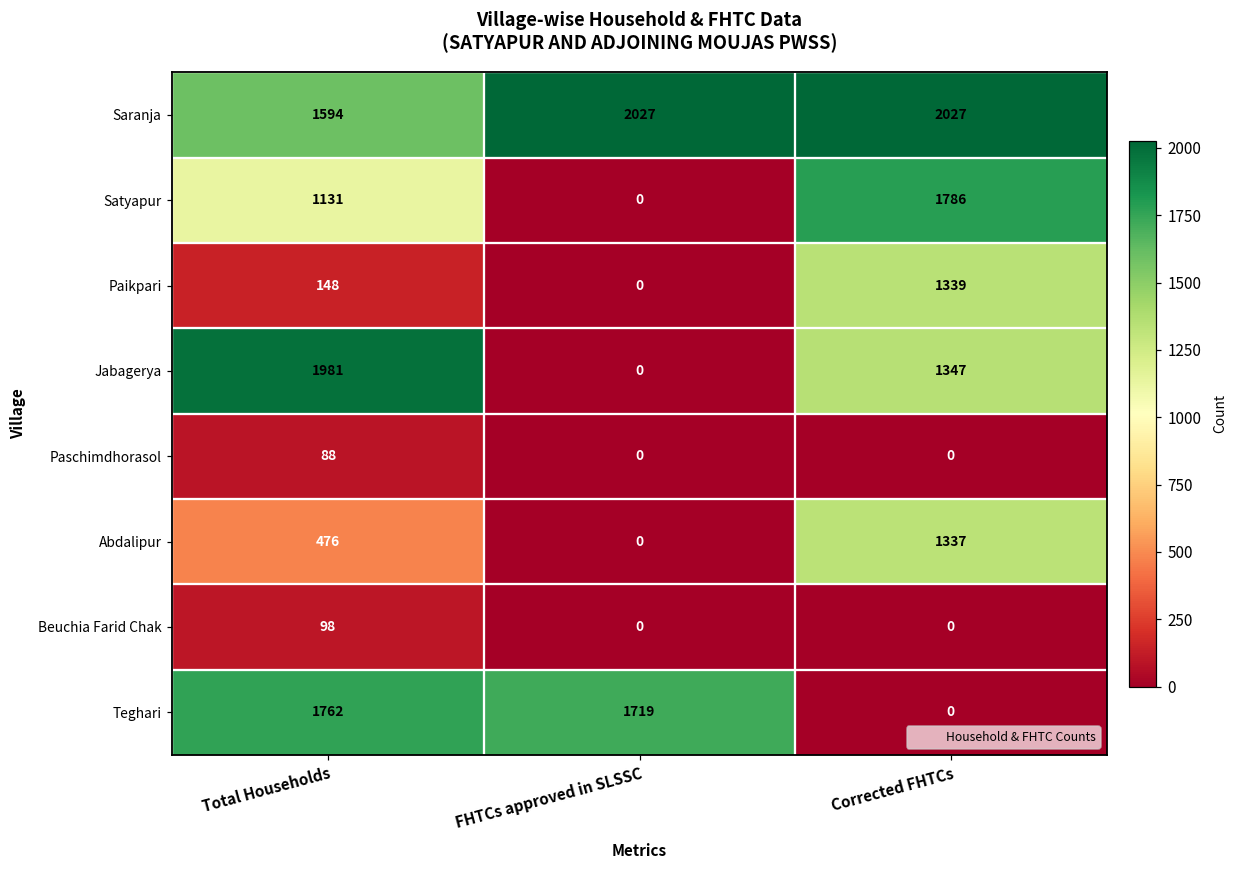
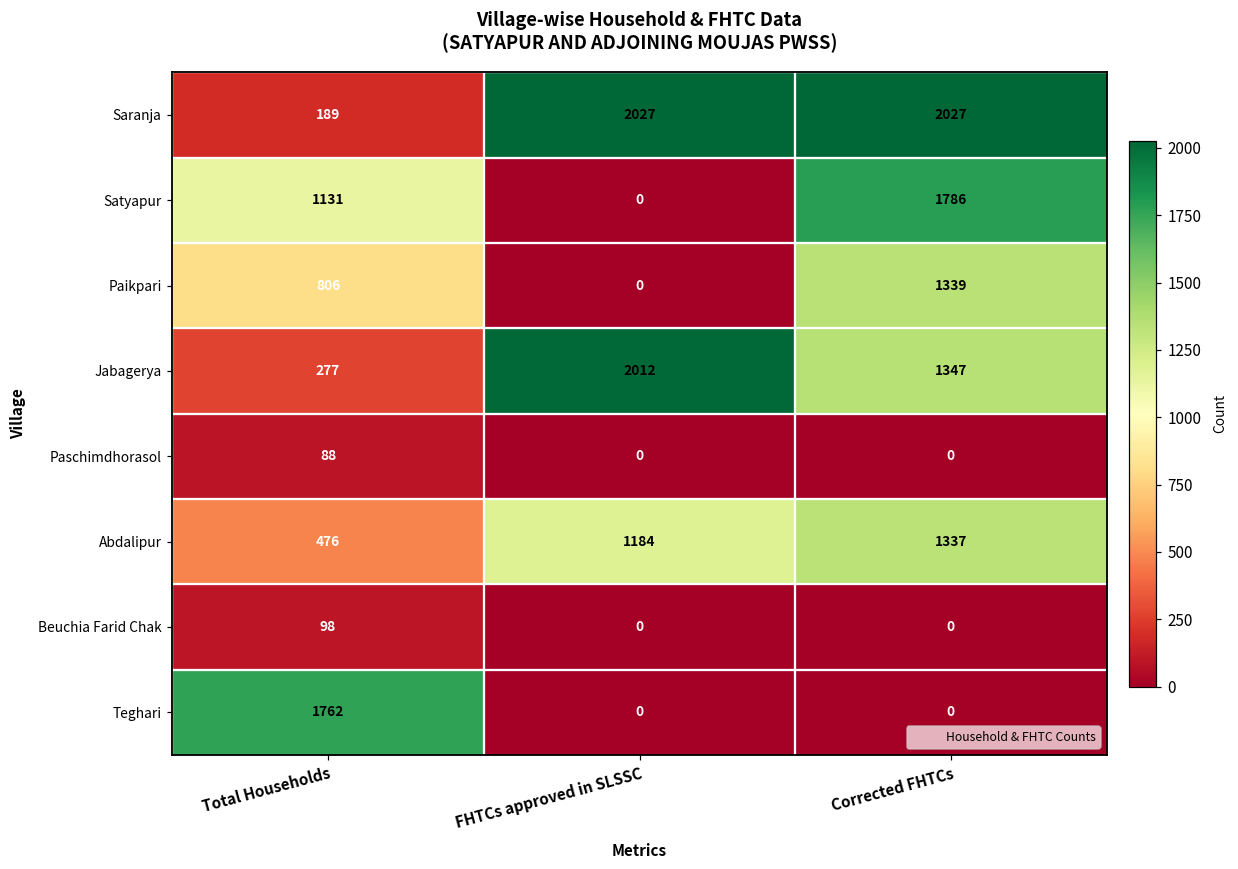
  {
    "Saranja": {
-     "Total Households": 1594,
+     "Total Households": 189,
      "FHTCs approved in SLSSC": 2027,
      "Corrected FHTCs": 2027
    },
    "Satyapur": {
      "Total Households": 1131,
      "FHTCs approved in SLSSC": 0,
      "Corrected FHTCs": 1786
    },
    "Paikpari": {
-     "Total Households": 148,
+     "Total Households": 806,
      "FHTCs approved in SLSSC": 0,
      "Corrected FHTCs": 1339
    },
    "Jabagerya": {
-     "Total Households": 1981,
-     "FHTCs approved in SLSSC": 0,
+     "Total Households": 277,
+     "FHTCs approved in SLSSC": 2012,
      "Corrected FHTCs": 1347
    },
    "Paschimdhorasol": {
      "Total Households": 88,
      "FHTCs approved in SLSSC": 0,
      "Corrected FHTCs": 0
    },
    "Abdalipur": {
      "Total Households": 476,
-     "FHTCs approved in SLSSC": 0,
+     "FHTCs approved in SLSSC": 1184,
      "Corrected FHTCs": 1337
    },
    "Beuchia Farid Chak": {
      "Total Households": 98,
      "FHTCs approved in SLSSC": 0,
      "Corrected FHTCs": 0
    },
    "Teghari": {
      "Total Households": 1762,
-     "FHTCs approved in SLSSC": 1719,
+     "FHTCs approved in SLSSC": 0,
      "Corrected FHTCs": 0
    }
  }
